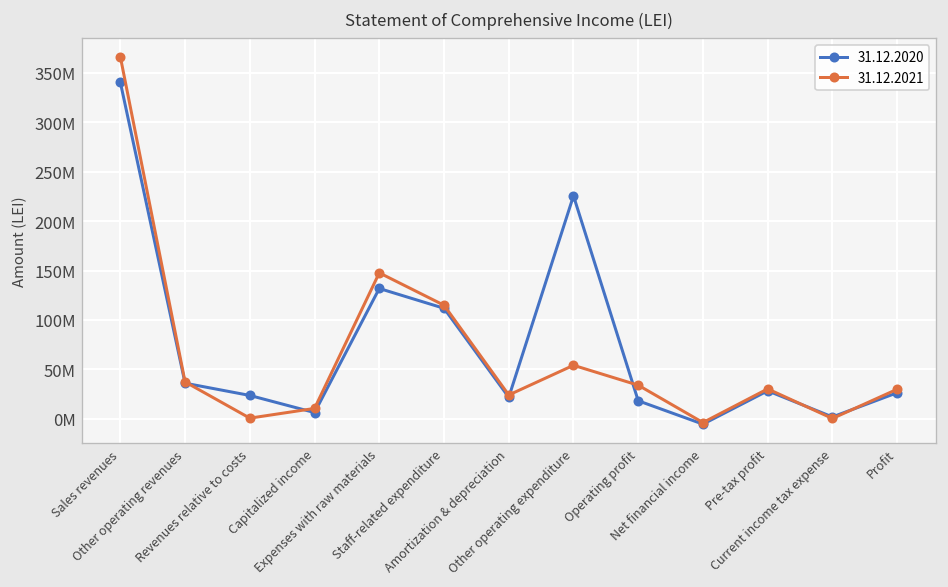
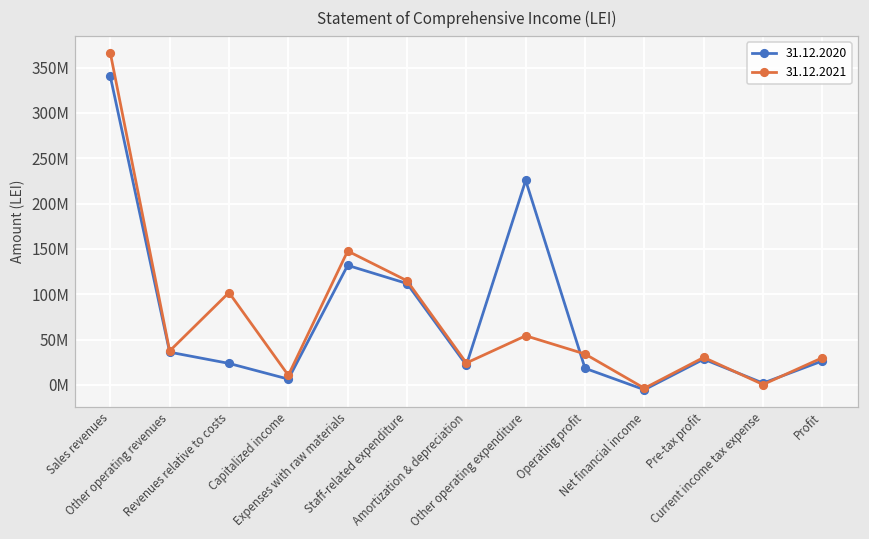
  {
    "31.12.2020": {
      "Sales revenues": 340000000,
      "Revenues relative to costs": 20000000,
      "Capitalized income": 10000000,
      "Expenses with raw materials": 130000000,
      "Other operating expenditure": 230000000,
      "Operating profit": 20000000,
      "Profit": 30000000
    },
    "31.12.2021": {
      "Sales revenues": 370000000,
-     "Revenues relative to costs": 0,
+     "Revenues relative to costs": 100000000,
      "Capitalized income": 10000000,
      "Expenses with raw materials": 150000000,
      "Other operating expenditure": 50000000,
      "Operating profit": 30000000,
      "Profit": 30000000
    }
  }
